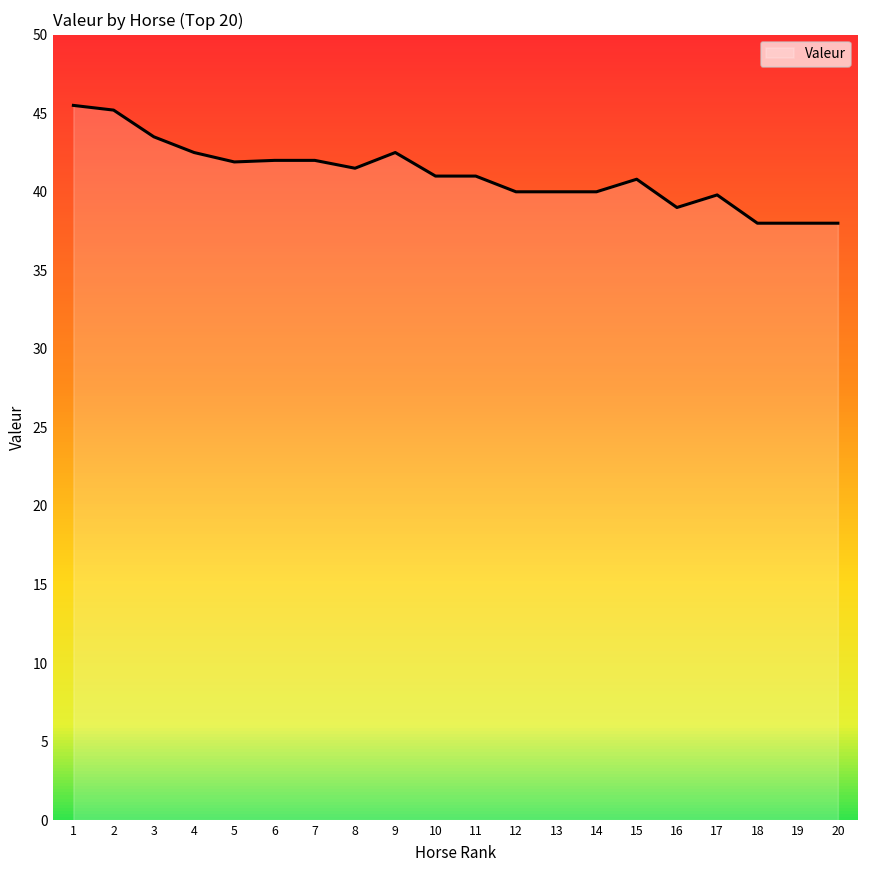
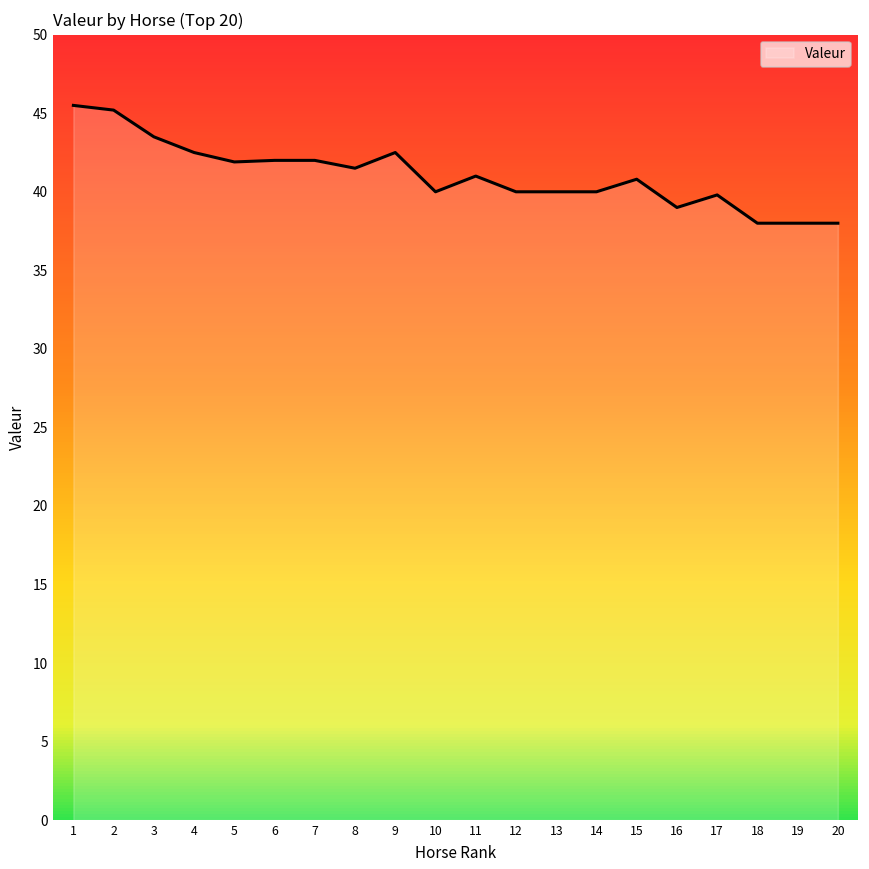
  {
    "1": 45.5,
    "2": 45.2,
    "3": 43.5,
    "4": 42.5,
    "5": 42,
    "6": 42,
    "7": 42,
    "8": 41.5,
    "9": 42.5,
-   "10": 41,
+   "10": 40,
    "11": 41,
    "12": 40,
    "13": 40,
    "14": 40,
    "15": 40.8,
    "16": 39,
    "17": 39.8,
    "18": 38,
    "19": 38,
    "20": 38
  }
